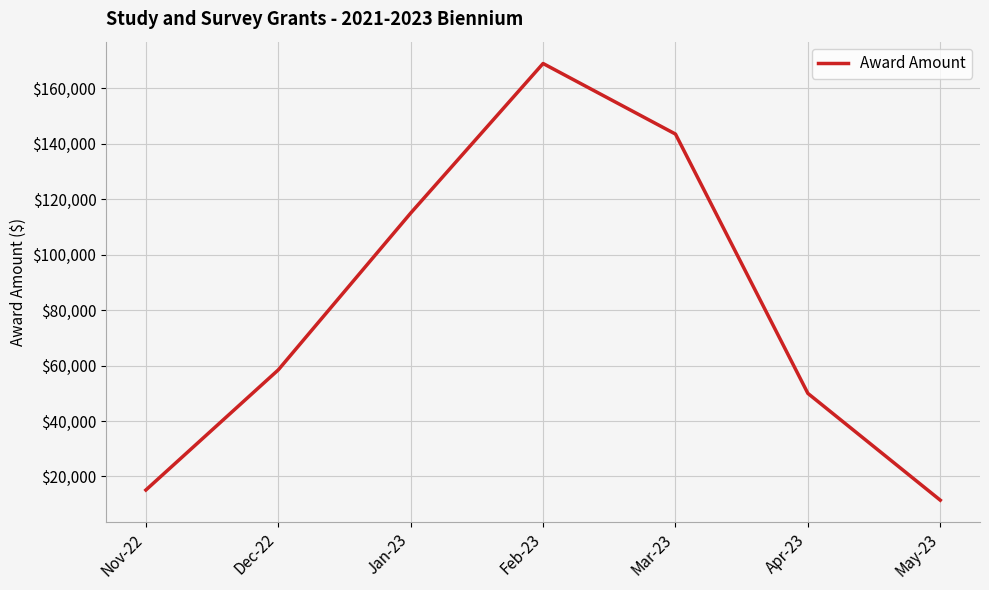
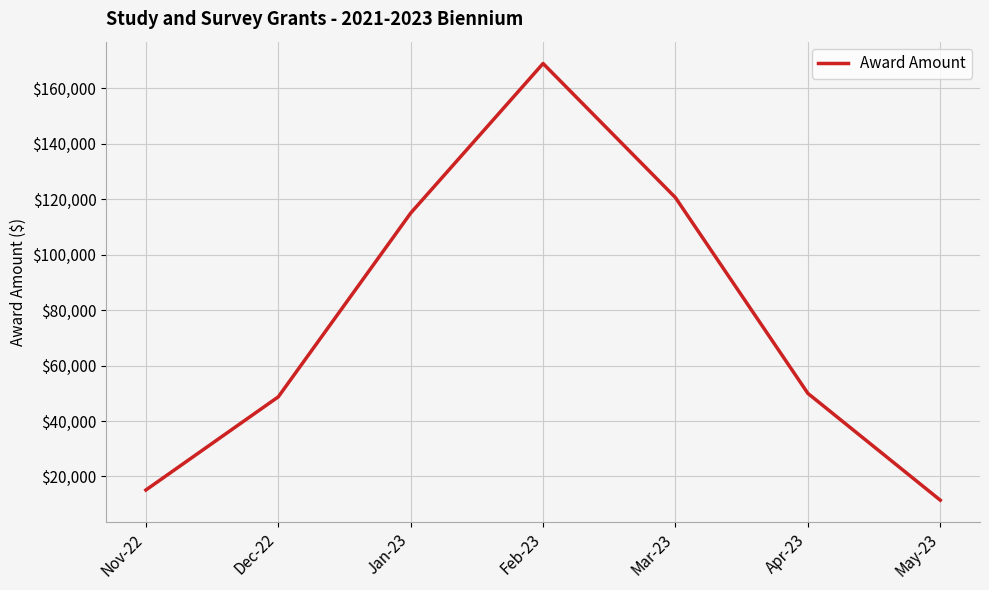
  {
    "Nov-22": "$15,000",
-   "Dec-22": "$58,000",
+   "Dec-22": "$49,000",
    "Jan-23": "$115,000",
    "Feb-23": "$169,000",
-   "Mar-23": "$143,000",
+   "Mar-23": "$121,000",
    "Apr-23": "$50,000",
    "May-23": "$11,000"
  }
